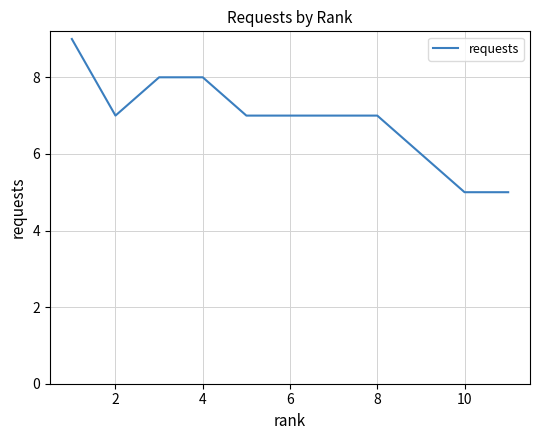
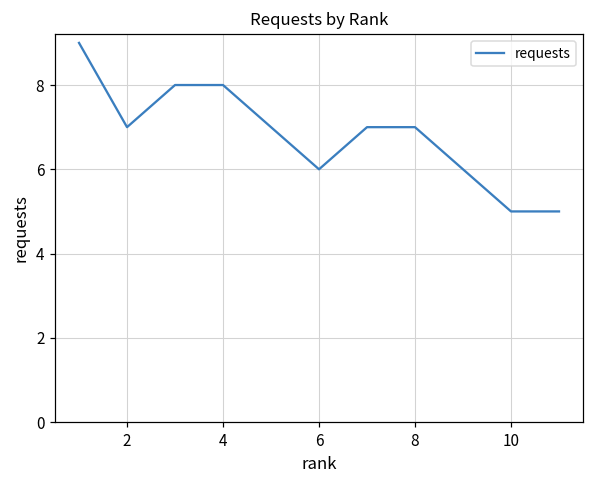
  {
    "2": 7,
    "4": 8,
-   "6": 7,
+   "6": 6,
    "8": 7,
    "10": 5
  }
